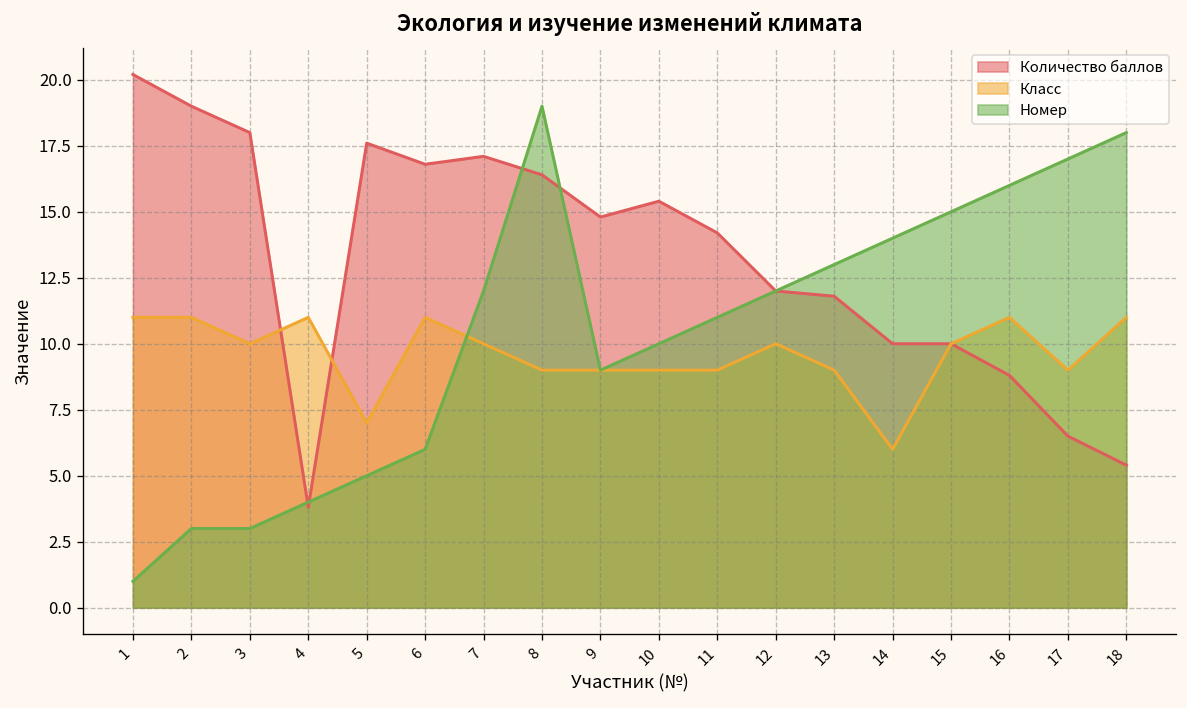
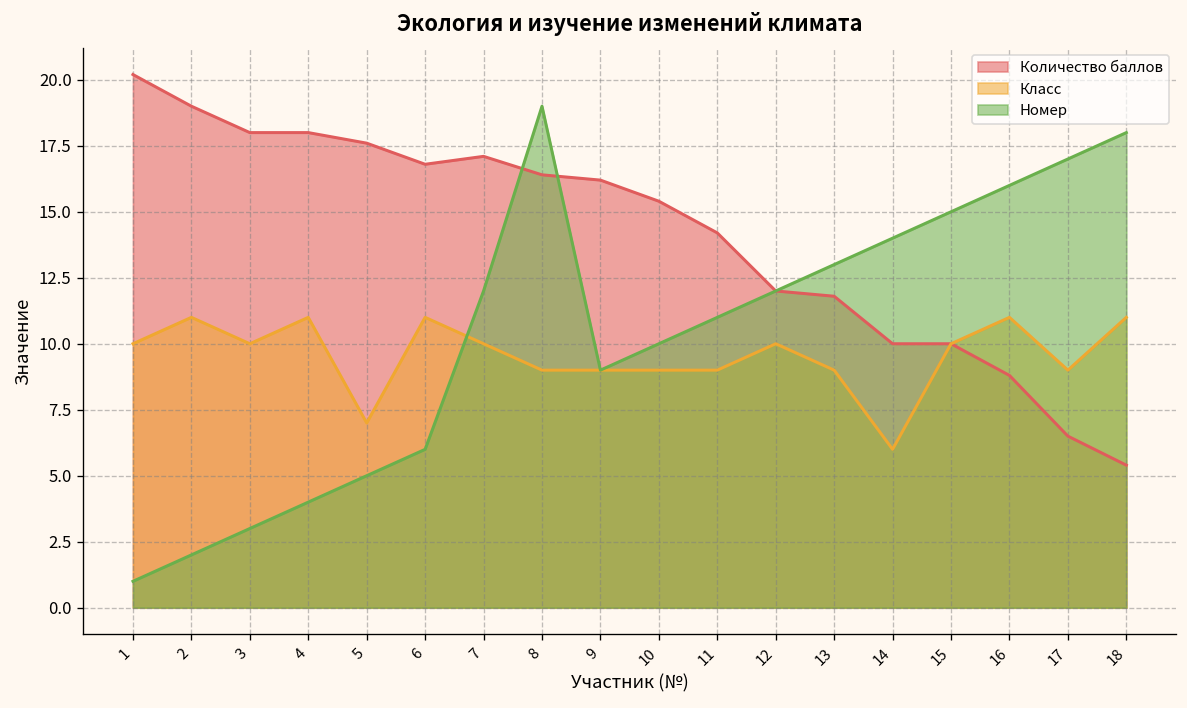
  {
    "Количество баллов": {
      "1": 20.2,
      "2": 19.0,
      "3": 18.0,
-     "4": 3.8,
+     "4": 18.0,
      "5": 17.6,
      "6": 16.8,
      "7": 17.1,
      "8": 16.4,
-     "9": 14.8,
+     "9": 16.2,
      "10": 15.4,
      "11": 14.2,
      "13": 11.8,
      "14": 10.0,
      "16": 8.8,
      "17": 6.5,
      "18": 5.4
    },
    "Класс": {
-     "1": 11,
+     "1": 10,
      "2": 11,
      "3": 10,
      "4": 11,
      "5": 7,
      "6": 11,
      "7": 10,
      "8": 9,
      "10": 9,
      "11": 9,
      "12": 10,
      "13": 9,
      "14": 6,
      "16": 11,
      "17": 9,
      "18": 11
    },
    "Номер": {
      "1": 1,
-     "2": 3,
+     "2": 2,
      "3": 3,
      "4": 4,
      "5": 5,
      "6": 6,
      "7": 12,
      "8": 19,
      "10": 10,
      "11": 11,
      "13": 13,
      "14": 14,
      "15": 15,
      "16": 16,
      "17": 17,
      "18": 18
    }
  }
